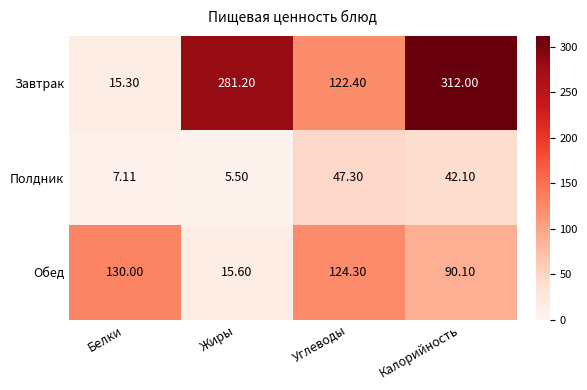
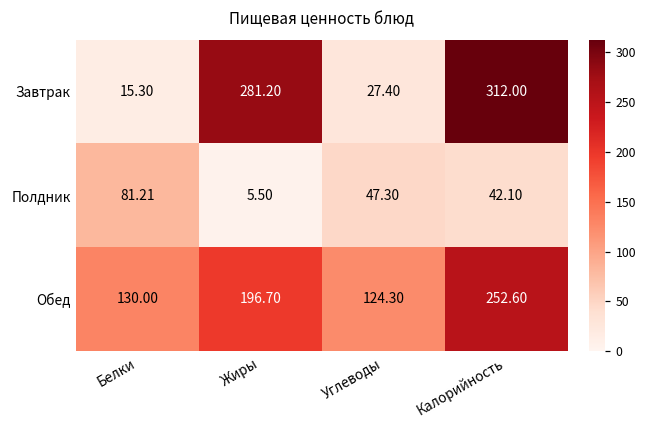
  {
    "Завтрак": {
      "Белки": 15.30,
      "Жиры": 281.20,
-     "Углеводы": 122.40,
+     "Углеводы": 27.40,
      "Калорийность": 312.00
    },
    "Полдник": {
-     "Белки": 7.11,
+     "Белки": 81.21,
      "Жиры": 5.50,
      "Углеводы": 47.30,
      "Калорийность": 42.10
    },
    "Обед": {
      "Белки": 130.00,
-     "Жиры": 15.60,
+     "Жиры": 196.70,
      "Углеводы": 124.30,
-     "Калорийность": 90.10
+     "Калорийность": 252.60
    }
  }
